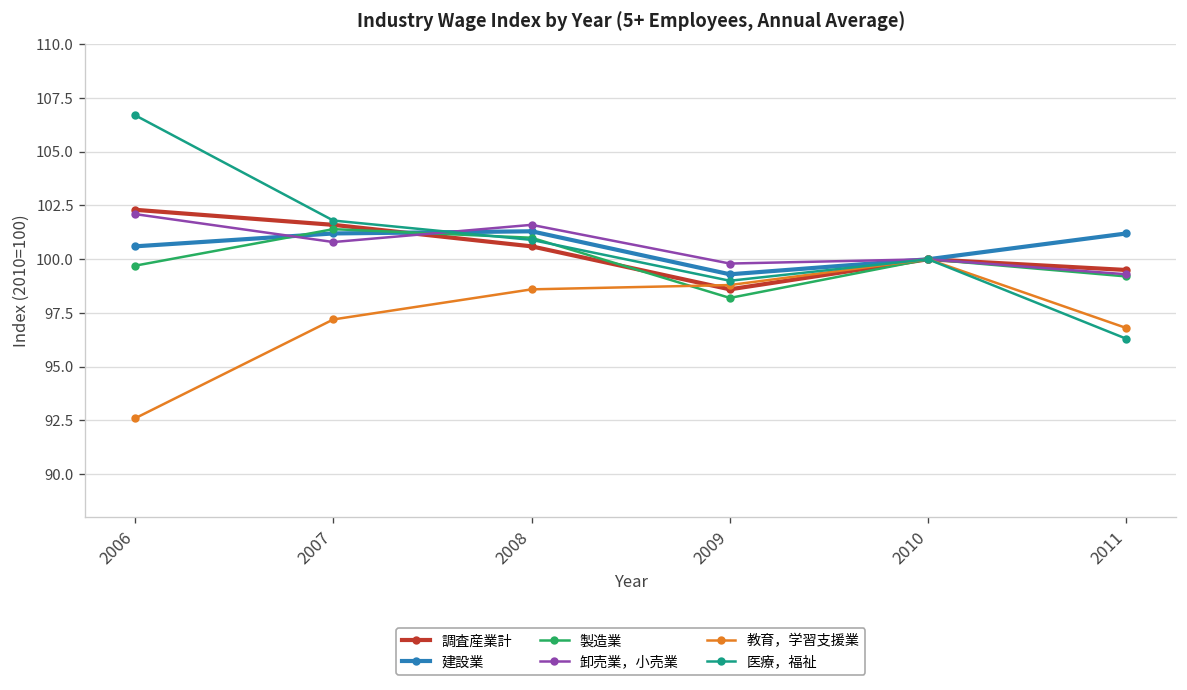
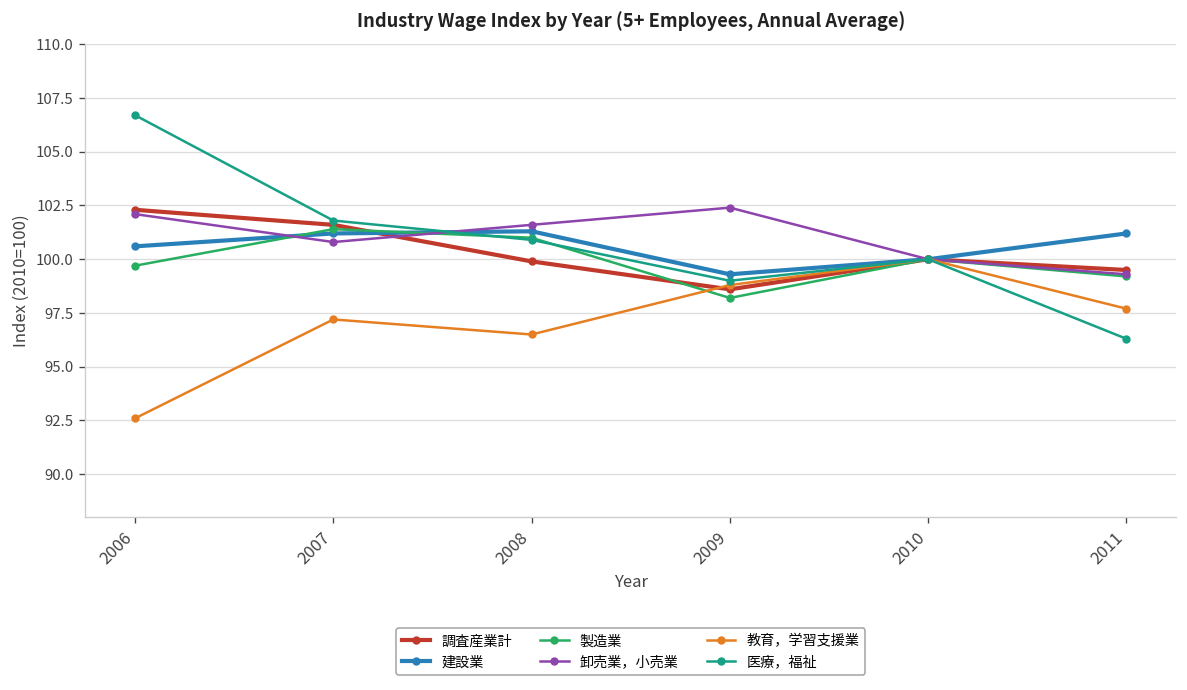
  {
    "調査産業計": {
      "2006": 102.3,
      "2007": 101.6,
-     "2008": 100.6,
+     "2008": 99.9,
      "2009": 98.6,
      "2011": 99.5
    },
    "建設業": {
      "2006": 100.6,
      "2007": 101.2,
      "2008": 101.3,
      "2009": 99.3,
      "2011": 101.2
    },
    "卸売業，小売業": {
      "2006": 102.1,
      "2007": 100.8,
      "2008": 101.6,
-     "2009": 99.8
+     "2009": 102.4
    },
    "教育，学習支援業": {
      "2006": 92.6,
      "2007": 97.2,
-     "2008": 98.6,
+     "2008": 96.5,
      "2009": 98.8,
-     "2011": 96.8
+     "2011": 97.7
    }
  }
